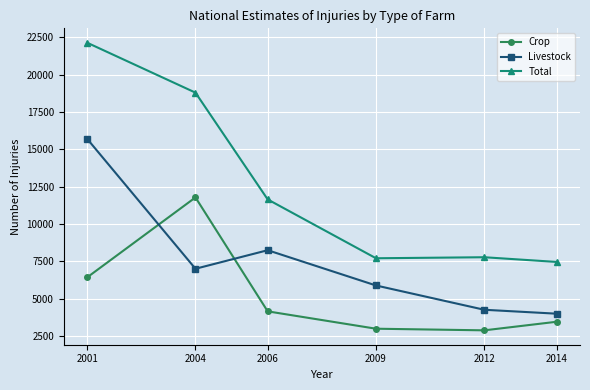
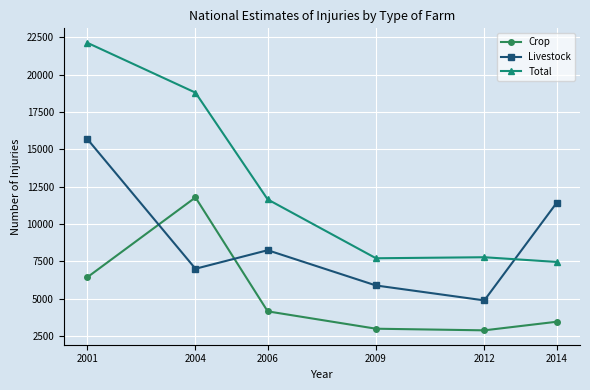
  {
    "Livestock": {
      "2001": 15700,
      "2004": 7000,
      "2006": 8300,
      "2009": 5900,
-     "2012": 4300,
-     "2014": 4000
+     "2012": 4900,
+     "2014": 11400
    }
  }
